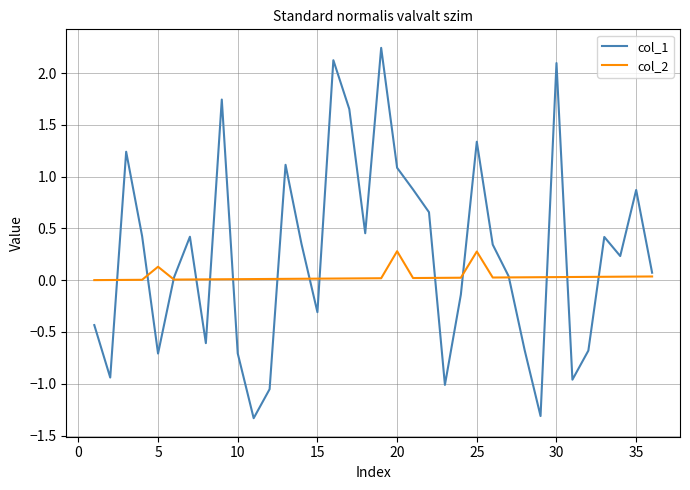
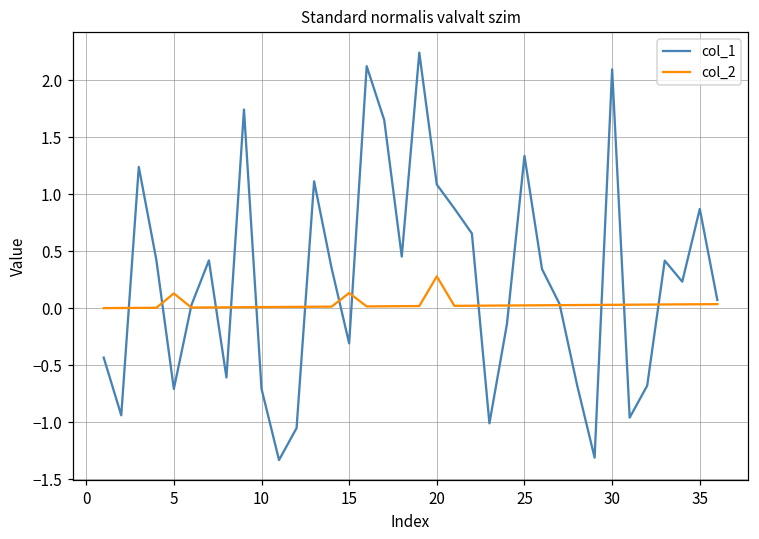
  {
    "col_1": {
      "5": -0.71,
      "10": -0.71,
      "15": -0.31,
      "20": 1.09,
      "25": 1.34,
      "30": 2.10,
      "35": 0.87
    },
    "col_2": {
      "5": 0.13,
      "10": 0.01,
-     "15": 0.02,
+     "15": 0.13,
      "20": 0.28,
-     "25": 0.28,
+     "25": 0.03,
      "30": 0.03,
      "35": 0.04
    }
  }
